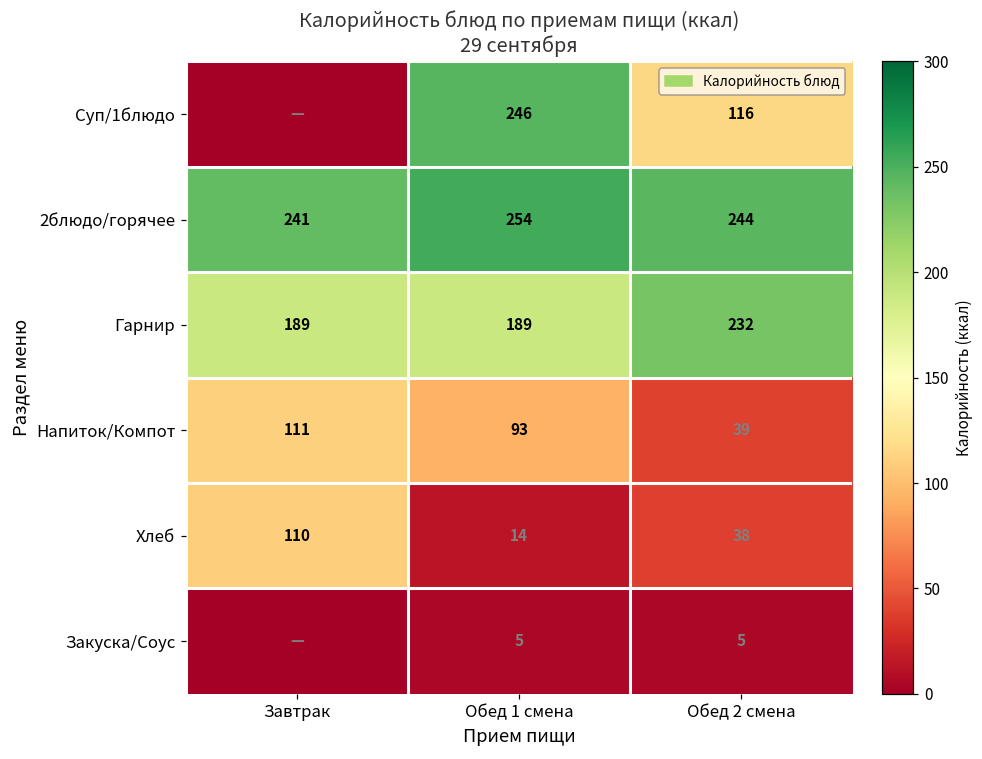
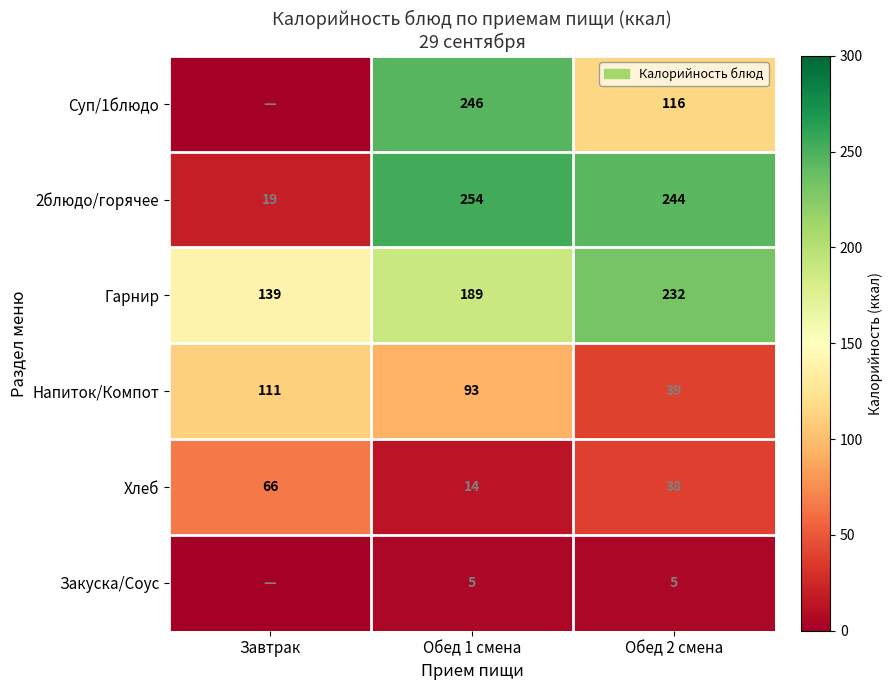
  {
    "Суп/1блюдо": {
      "Обед 1 смена": 246,
      "Обед 2 смена": 116
    },
    "2блюдо/горячее": {
-     "Завтрак": 241,
+     "Завтрак": 19,
      "Обед 1 смена": 254,
      "Обед 2 смена": 244
    },
    "Гарнир": {
-     "Завтрак": 189,
+     "Завтрак": 139,
      "Обед 1 смена": 189,
      "Обед 2 смена": 232
    },
    "Напиток/Компот": {
      "Завтрак": 111,
      "Обед 1 смена": 93,
      "Обед 2 смена": 39
    },
    "Хлеб": {
-     "Завтрак": 110,
+     "Завтрак": 66,
      "Обед 1 смена": 14,
      "Обед 2 смена": 38
    },
    "Закуска/Соус": {
      "Обед 1 смена": 5,
      "Обед 2 смена": 5
    }
  }
